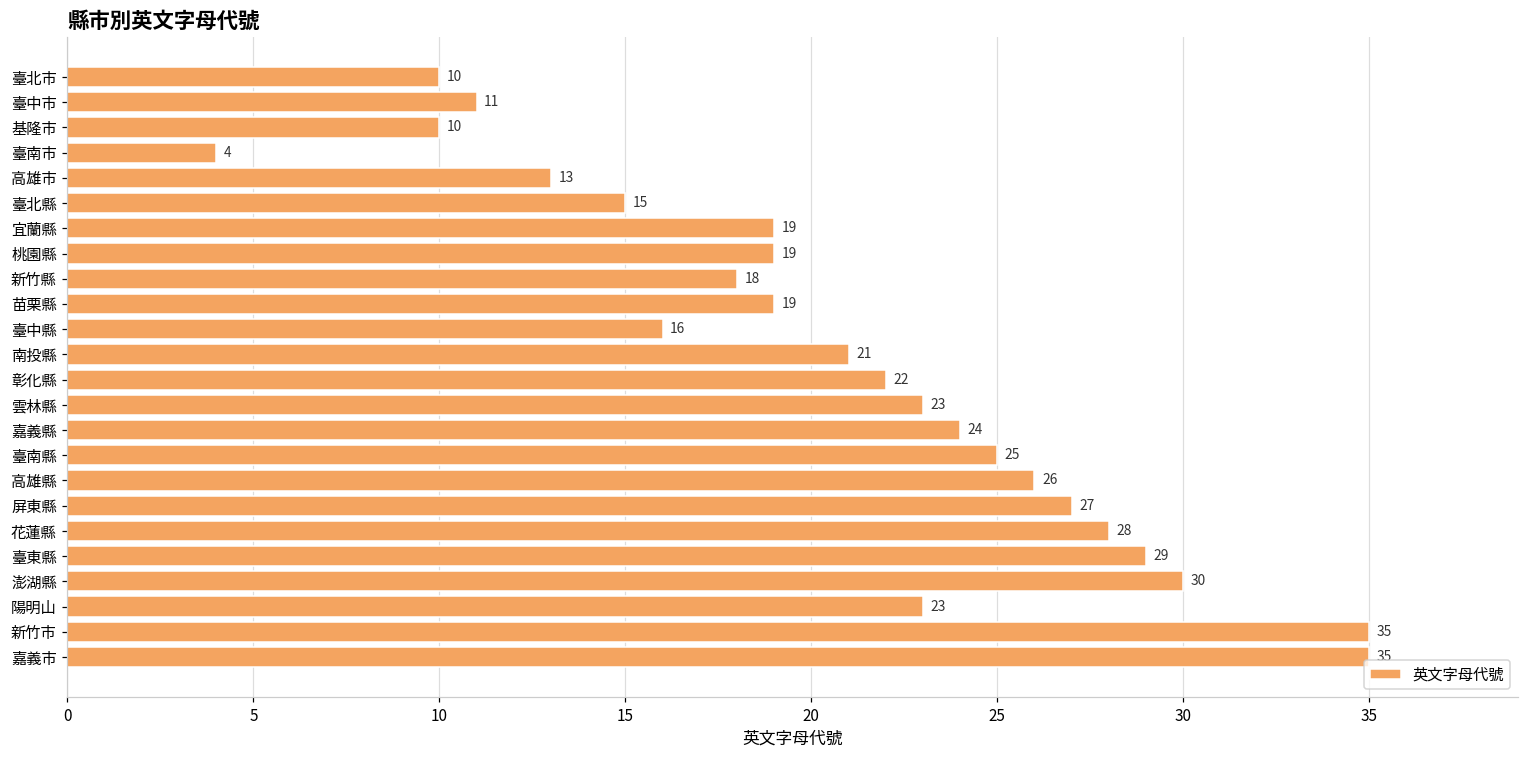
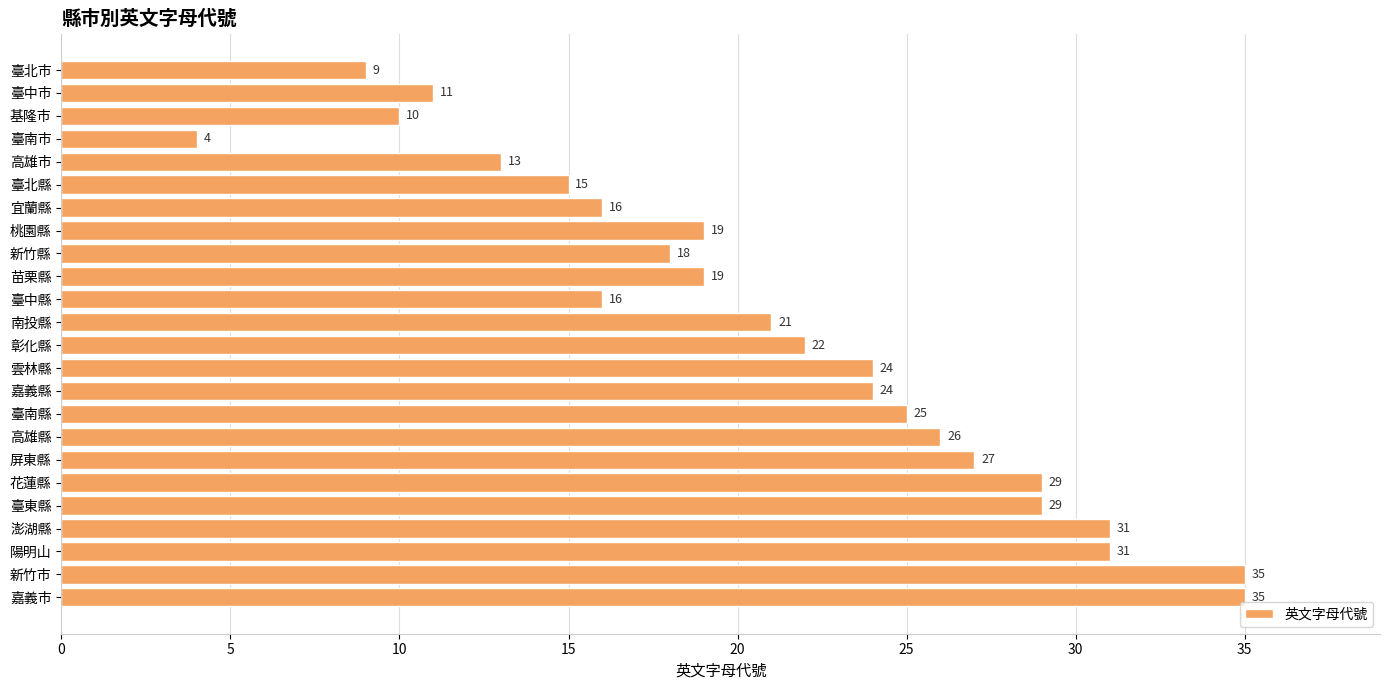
  {
-   "臺北市": 10,
+   "臺北市": 9,
    "臺中市": 11,
    "基隆市": 10,
    "臺南市": 4,
    "高雄市": 13,
    "臺北縣": 15,
-   "宜蘭縣": 19,
+   "宜蘭縣": 16,
    "桃園縣": 19,
    "新竹縣": 18,
    "苗栗縣": 19,
    "臺中縣": 16,
    "南投縣": 21,
    "彰化縣": 22,
-   "雲林縣": 23,
+   "雲林縣": 24,
    "嘉義縣": 24,
    "臺南縣": 25,
    "高雄縣": 26,
    "屏東縣": 27,
-   "花蓮縣": 28,
+   "花蓮縣": 29,
    "臺東縣": 29,
-   "澎湖縣": 30,
-   "陽明山": 23,
+   "澎湖縣": 31,
+   "陽明山": 31,
    "新竹市": 35
  }
